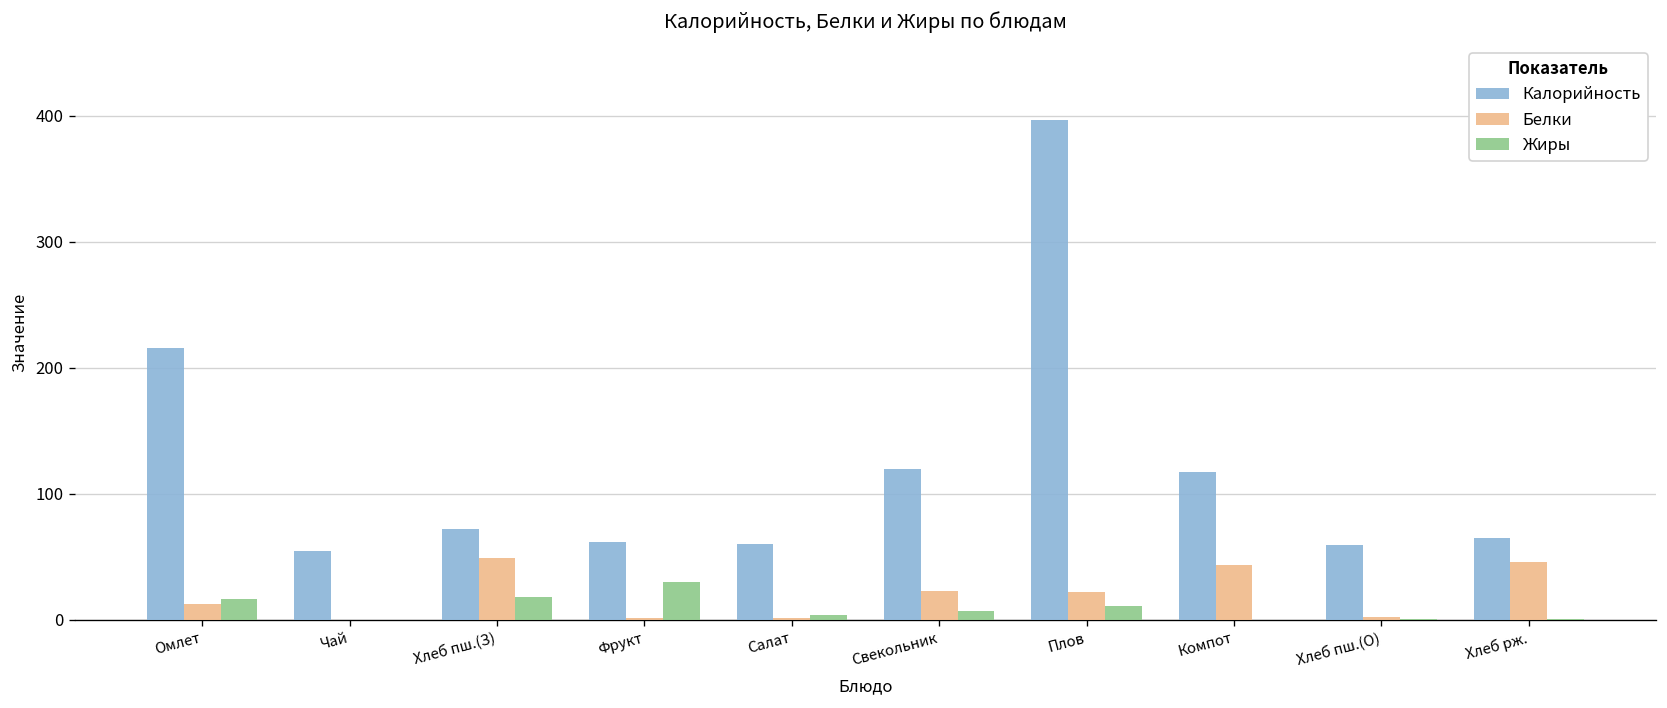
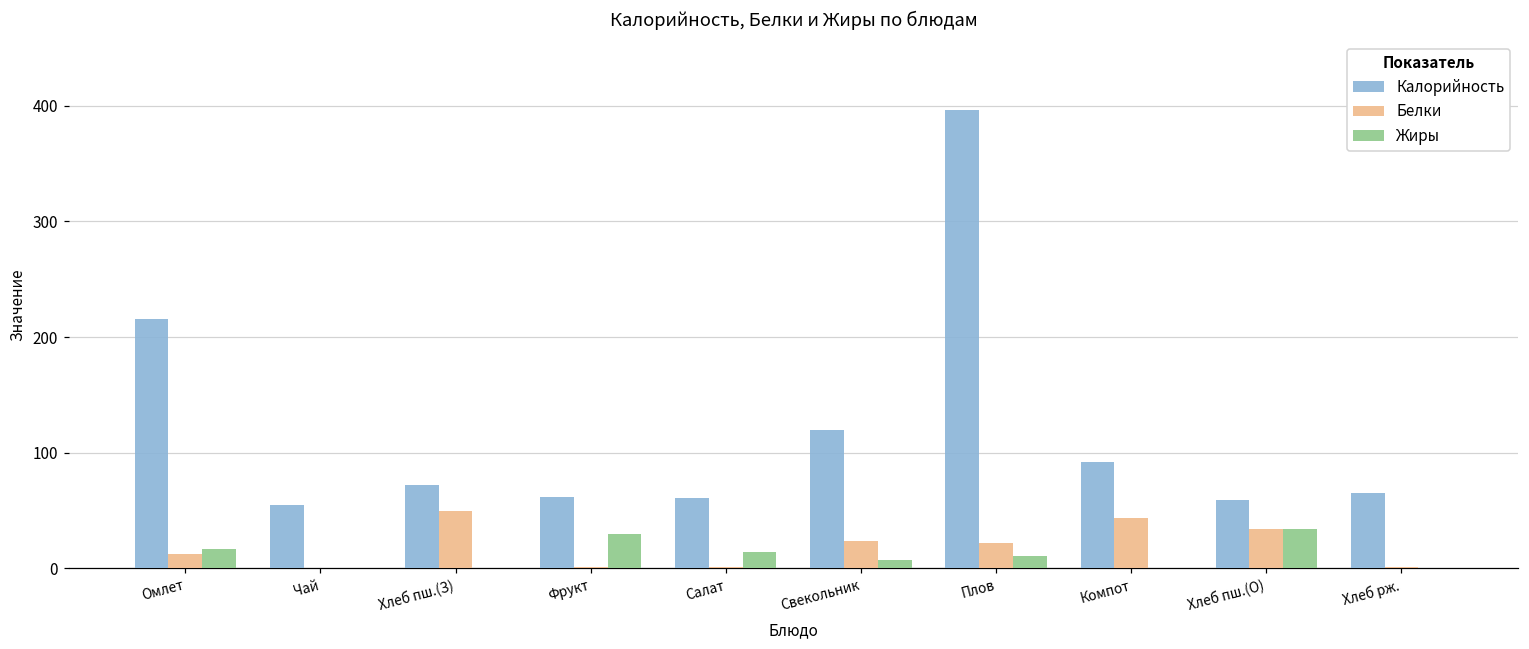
  {
    "Калорийность": {
      "Омлет": 216,
      "Чай": 55,
      "Хлеб пш.(З)": 72,
      "Фрукт": 62,
      "Салат": 60,
      "Свекольник": 119,
      "Плов": 396,
-     "Компот": 117,
+     "Компот": 92,
      "Хлеб пш.(О)": 59,
      "Хлеб рж.": 65
    },
    "Белки": {
      "Омлет": 13,
      "Хлеб пш.(З)": 49,
      "Свекольник": 23,
      "Плов": 22,
      "Компот": 43,
-     "Хлеб пш.(О)": 2,
-     "Хлеб рж.": 46
+     "Хлеб пш.(О)": 34,
+     "Хлеб рж.": 1
    },
    "Жиры": {
      "Омлет": 17,
-     "Хлеб пш.(З)": 18,
+     "Хлеб пш.(З)": 0,
      "Фрукт": 30,
-     "Салат": 4,
+     "Салат": 14,
      "Свекольник": 7,
      "Плов": 11,
-     "Хлеб пш.(О)": 0
+     "Хлеб пш.(О)": 33
    }
  }
